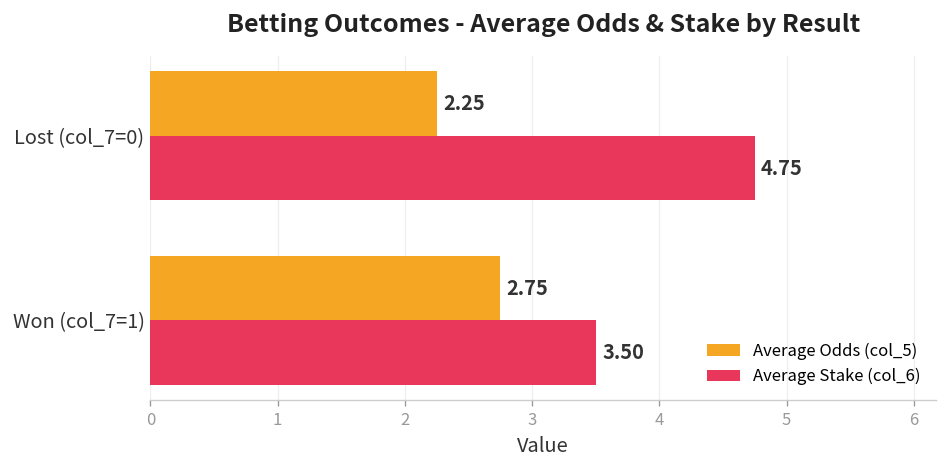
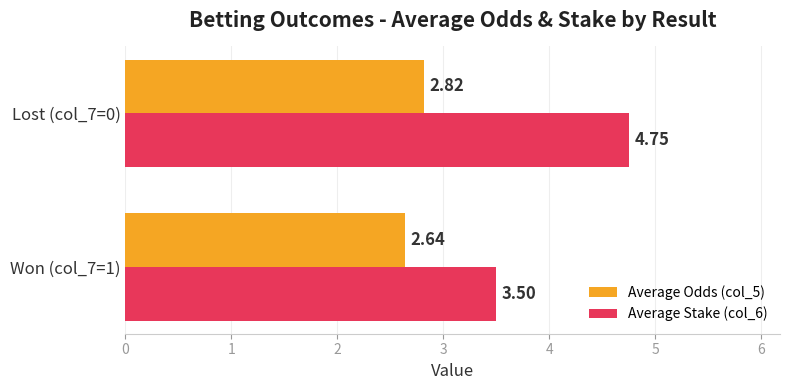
  {
    "Average Odds (col_5)": {
-     "Lost (col_7=0)": 2.25,
-     "Won (col_7=1)": 2.75
+     "Lost (col_7=0)": 2.82,
+     "Won (col_7=1)": 2.64
    },
    "Average Stake (col_6)": {
      "Lost (col_7=0)": 4.75,
      "Won (col_7=1)": 3.50
    }
  }
